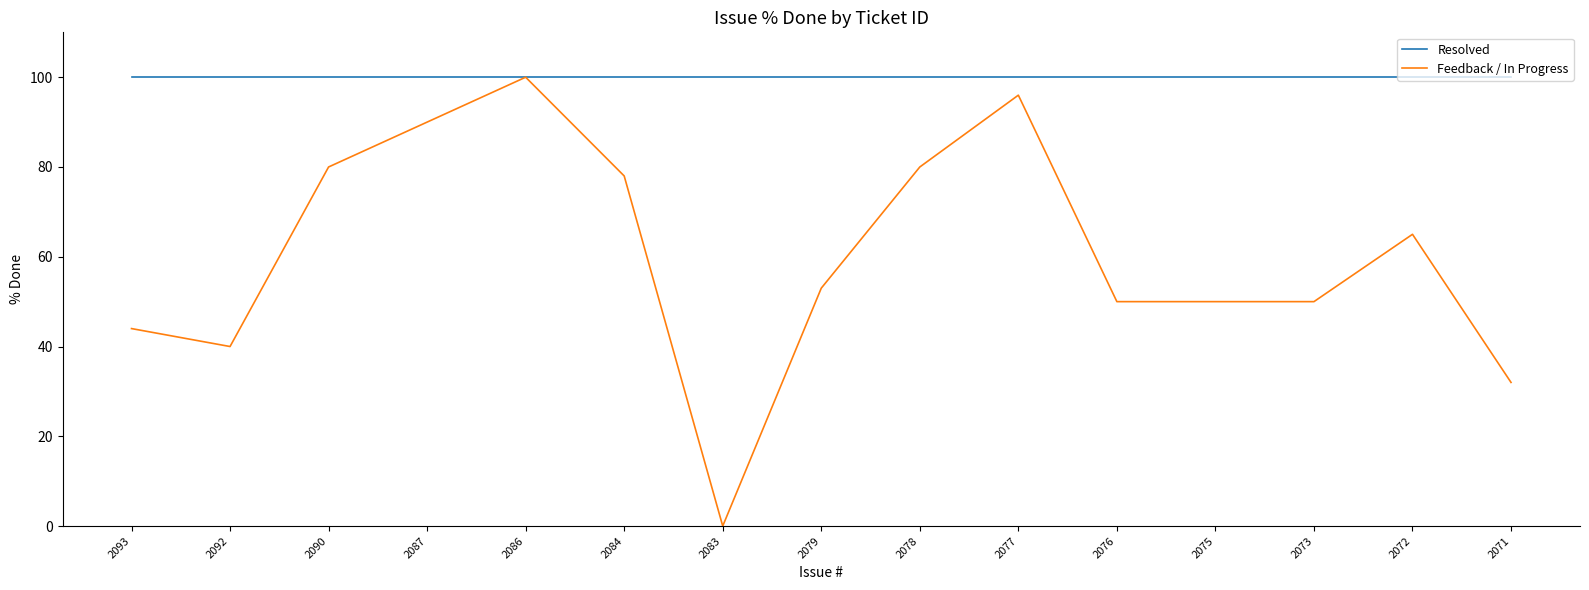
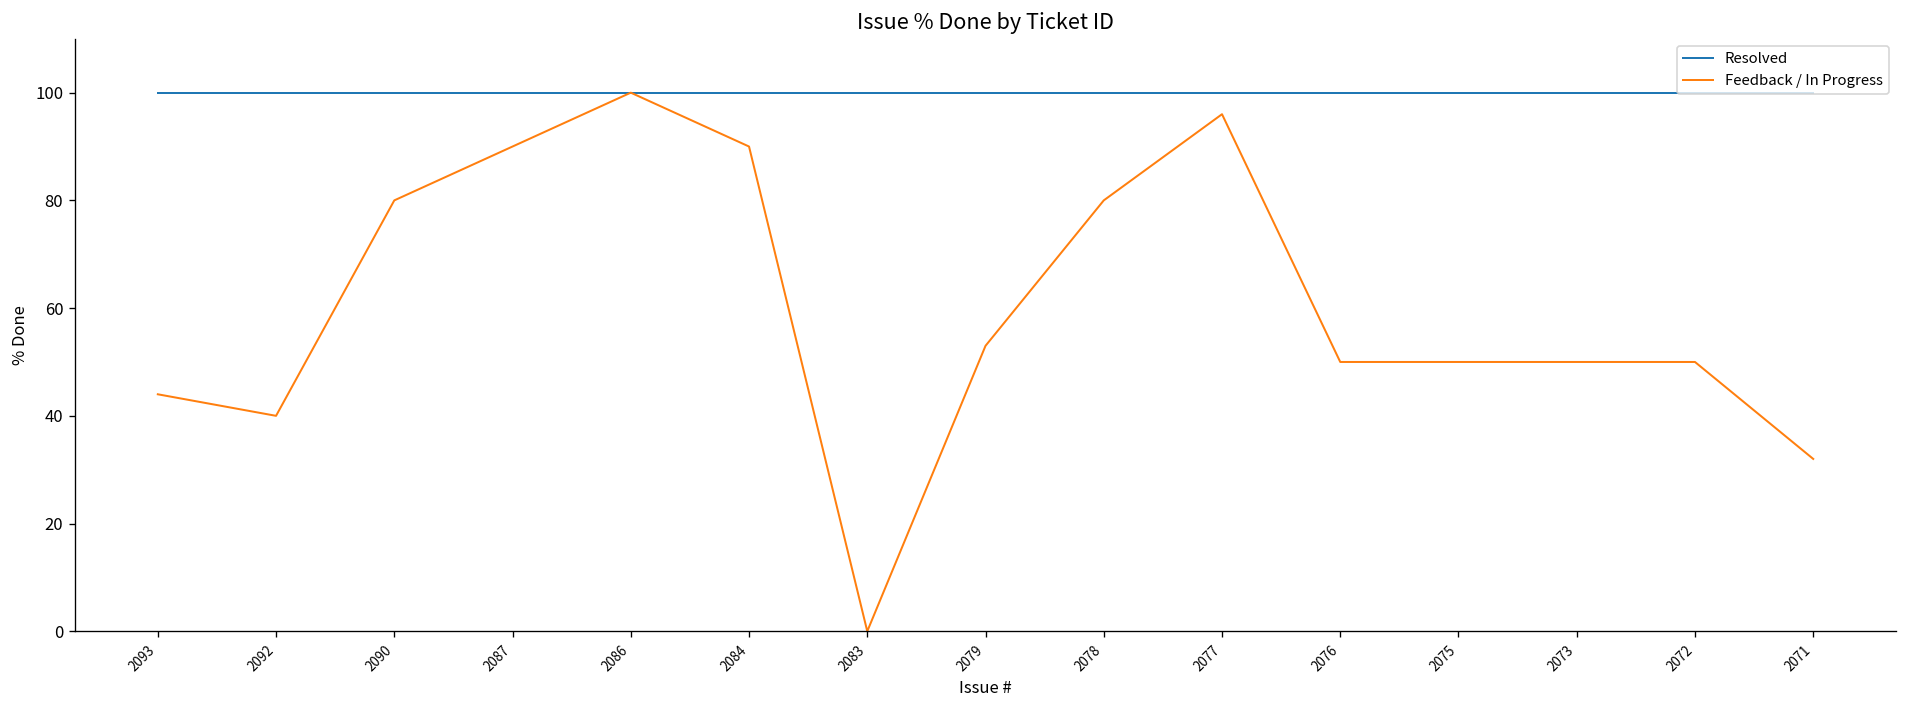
  {
    "Resolved": {
      "2093": 100,
      "2092": 100,
      "2090": 100,
      "2087": 100,
      "2084": 100,
      "2083": 100,
      "2079": 100,
      "2078": 100,
      "2077": 100,
      "2076": 100,
      "2075": 100,
      "2073": 100
    },
    "Feedback / In Progress": {
      "2093": 44,
      "2092": 40,
      "2090": 80,
      "2087": 90,
-     "2084": 78,
+     "2084": 90,
      "2083": 0,
      "2079": 53,
      "2078": 80,
      "2077": 96,
      "2076": 50,
      "2075": 50,
      "2073": 50,
-     "2072": 65,
+     "2072": 50,
      "2071": 32
    }
  }
